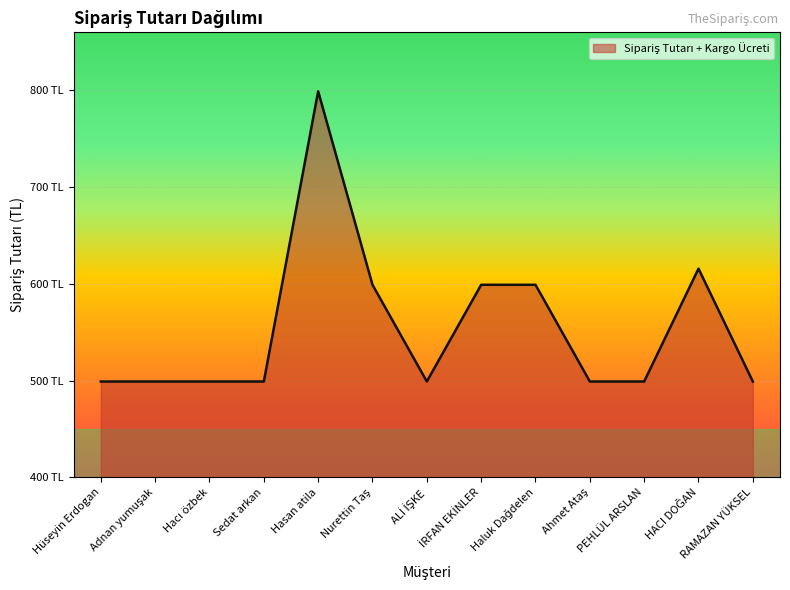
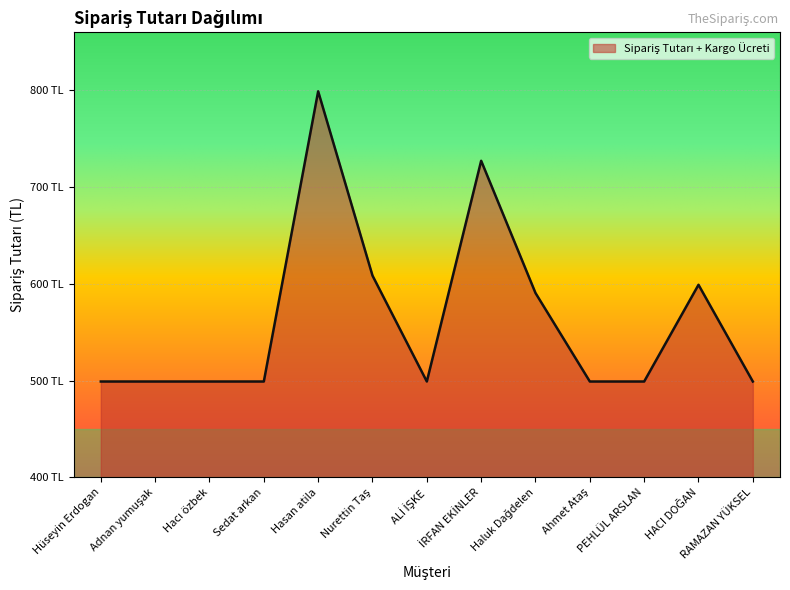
  {
    "Hüseyin Erdogan": "500 TL",
    "Adnan yumuşak": "500 TL",
    "Hacı özbek": "500 TL",
    "Sedat arkan": "500 TL",
    "Hasan atila": "800 TL",
-   "Nurettin Taş": "600 TL",
+   "Nurettin Taş": "610 TL",
    "ALİ İŞKE": "500 TL",
-   "İRFAN EKİNLER": "600 TL",
-   "Haluk Dağdelen": "600 TL",
+   "İRFAN EKİNLER": "730 TL",
+   "Haluk Dağdelen": "590 TL",
    "Ahmet Ataş": "500 TL",
    "PEHLÜL ARSLAN": "500 TL",
-   "HACI DOĞAN": "620 TL",
+   "HACI DOĞAN": "600 TL",
    "RAMAZAN YÜKSEL": "500 TL"
  }
